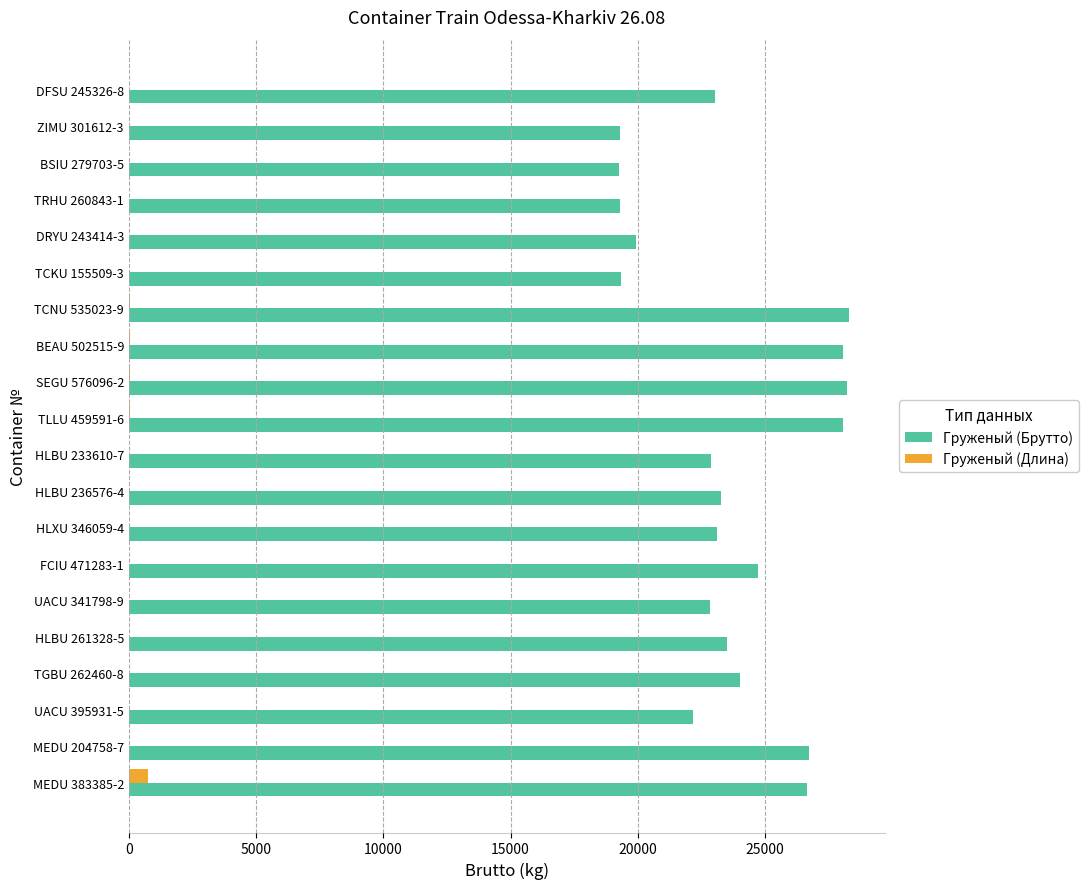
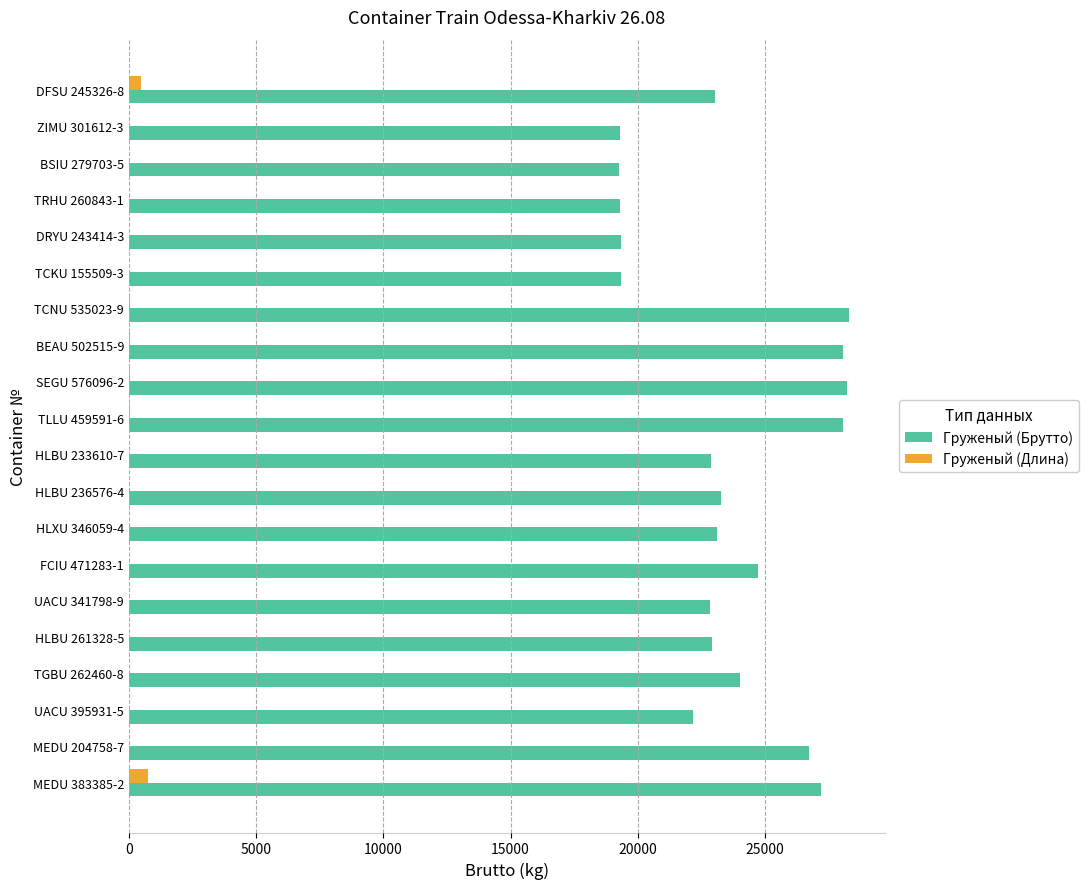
  {
    "Груженый (Брутто)": {
      "DFSU 245326-8": 23000,
      "ZIMU 301612-3": 19300,
      "BSIU 279703-5": 19300,
      "TRHU 260843-1": 19300,
-     "DRYU 243414-3": 19900,
+     "DRYU 243414-3": 19300,
      "TCKU 155509-3": 19300,
      "TCNU 535023-9": 28300,
      "BEAU 502515-9": 28100,
      "SEGU 576096-2": 28200,
      "TLLU 459591-6": 28100,
      "HLBU 233610-7": 22900,
      "HLBU 236576-4": 23300,
      "HLXU 346059-4": 23100,
      "FCIU 471283-1": 24700,
      "UACU 341798-9": 22800,
-     "HLBU 261328-5": 23500,
+     "HLBU 261328-5": 22900,
      "TGBU 262460-8": 24000,
      "UACU 395931-5": 22200,
      "MEDU 204758-7": 26700,
-     "MEDU 383385-2": 26700
+     "MEDU 383385-2": 27200
    },
    "Груженый (Длина)": {
-     "DFSU 245326-8": 0,
+     "DFSU 245326-8": 500,
      "MEDU 383385-2": 700
    }
  }
